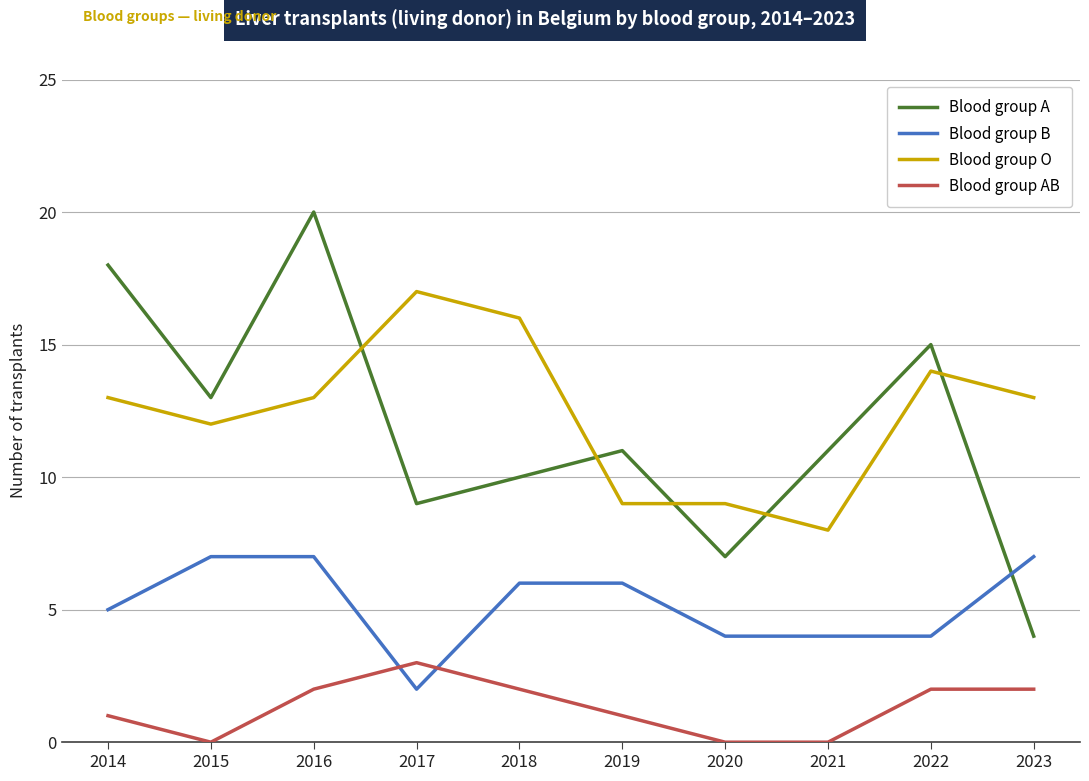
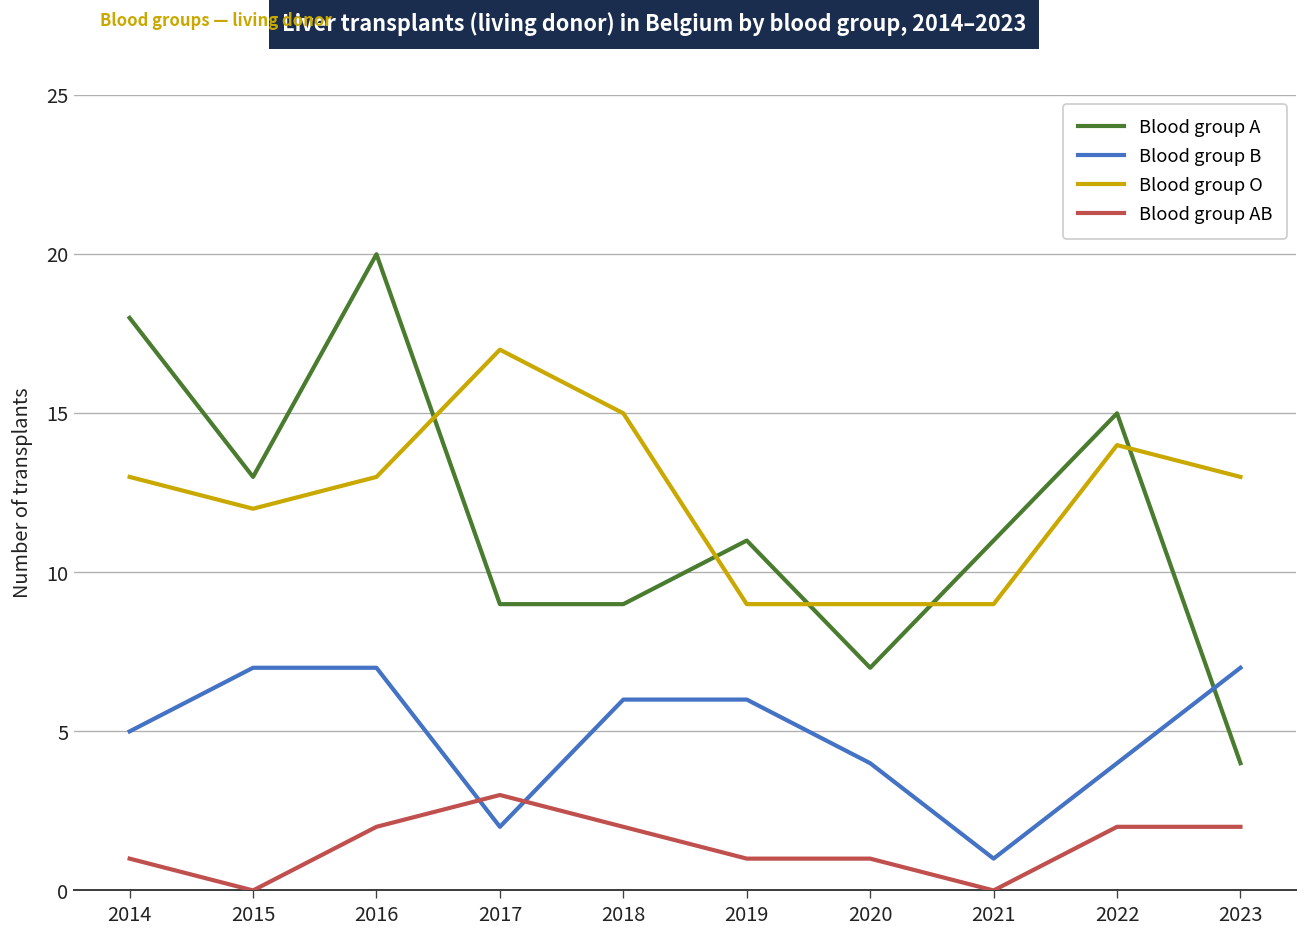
  {
    "Blood group A": {
      "2014": 18,
      "2015": 13,
      "2016": 20,
      "2017": 9,
-     "2018": 10,
+     "2018": 9,
      "2019": 11,
      "2020": 7,
      "2021": 11,
      "2022": 15,
      "2023": 4
    },
    "Blood group B": {
      "2014": 5,
      "2015": 7,
      "2016": 7,
      "2017": 2,
      "2018": 6,
      "2019": 6,
      "2020": 4,
-     "2021": 4,
+     "2021": 1,
      "2022": 4,
      "2023": 7
    },
    "Blood group O": {
      "2014": 13,
      "2015": 12,
      "2016": 13,
      "2017": 17,
-     "2018": 16,
+     "2018": 15,
      "2019": 9,
      "2020": 9,
-     "2021": 8,
+     "2021": 9,
      "2022": 14,
      "2023": 13
    },
    "Blood group AB": {
      "2014": 1,
      "2015": 0,
      "2016": 2,
      "2017": 3,
      "2018": 2,
      "2019": 1,
-     "2020": 0,
+     "2020": 1,
      "2021": 0,
      "2022": 2,
      "2023": 2
    }
  }
